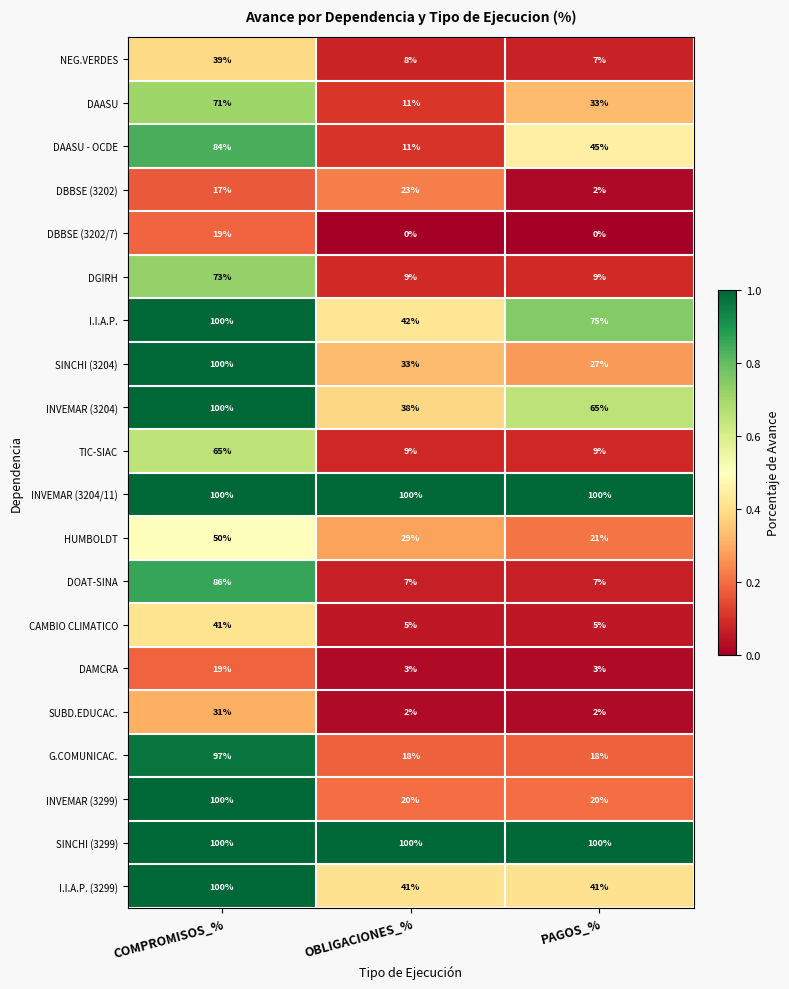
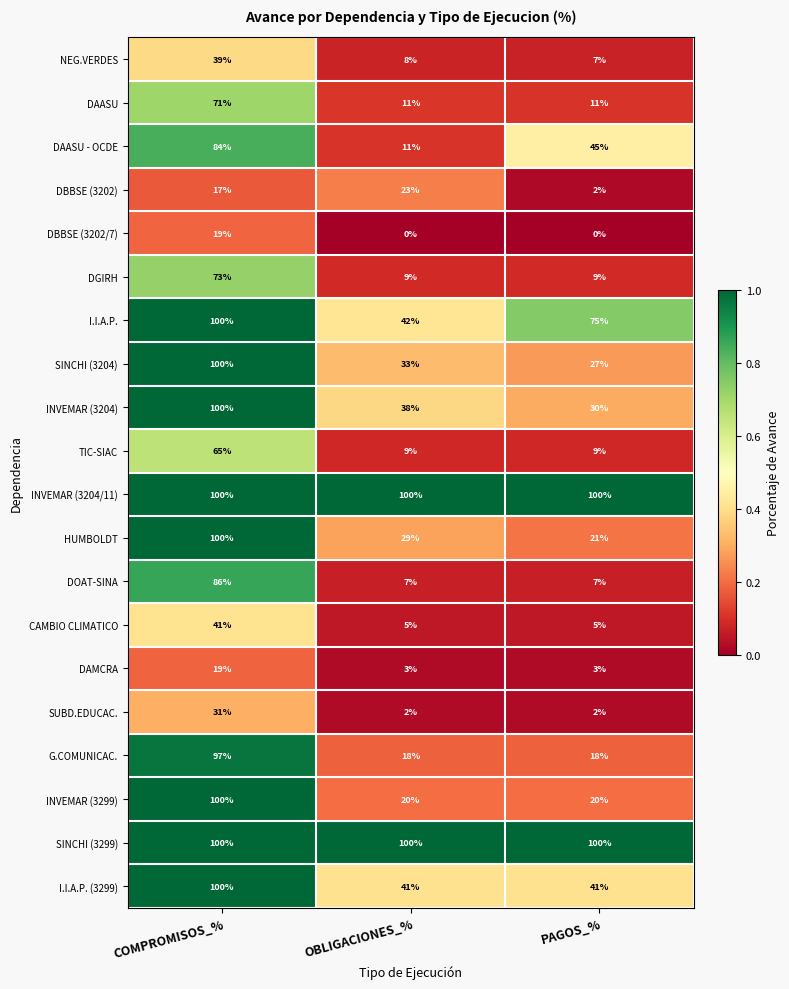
  {
    "NEG.VERDES": {
      "COMPROMISOS_%": "39%",
      "OBLIGACIONES_%": "8%",
      "PAGOS_%": "7%"
    },
    "DAASU": {
      "COMPROMISOS_%": "71%",
      "OBLIGACIONES_%": "11%",
-     "PAGOS_%": "33%"
+     "PAGOS_%": "11%"
    },
    "DAASU - OCDE": {
      "COMPROMISOS_%": "84%",
      "OBLIGACIONES_%": "11%",
      "PAGOS_%": "45%"
    },
    "DBBSE (3202)": {
      "COMPROMISOS_%": "17%",
      "OBLIGACIONES_%": "23%",
      "PAGOS_%": "2%"
    },
    "DBBSE (3202/7)": {
      "COMPROMISOS_%": "19%",
      "OBLIGACIONES_%": "0%",
      "PAGOS_%": "0%"
    },
    "DGIRH": {
      "COMPROMISOS_%": "73%",
      "OBLIGACIONES_%": "9%",
      "PAGOS_%": "9%"
    },
    "I.I.A.P.": {
      "COMPROMISOS_%": "100%",
      "OBLIGACIONES_%": "42%",
      "PAGOS_%": "75%"
    },
    "SINCHI (3204)": {
      "COMPROMISOS_%": "100%",
      "OBLIGACIONES_%": "33%",
      "PAGOS_%": "27%"
    },
    "INVEMAR (3204)": {
      "COMPROMISOS_%": "100%",
      "OBLIGACIONES_%": "38%",
-     "PAGOS_%": "65%"
+     "PAGOS_%": "30%"
    },
    "TIC-SIAC": {
      "COMPROMISOS_%": "65%",
      "OBLIGACIONES_%": "9%",
      "PAGOS_%": "9%"
    },
    "INVEMAR (3204/11)": {
      "COMPROMISOS_%": "100%",
      "OBLIGACIONES_%": "100%",
      "PAGOS_%": "100%"
    },
    "HUMBOLDT": {
-     "COMPROMISOS_%": "50%",
+     "COMPROMISOS_%": "100%",
      "OBLIGACIONES_%": "29%",
      "PAGOS_%": "21%"
    },
    "DOAT-SINA": {
      "COMPROMISOS_%": "86%",
      "OBLIGACIONES_%": "7%",
      "PAGOS_%": "7%"
    },
    "CAMBIO CLIMATICO": {
      "COMPROMISOS_%": "41%",
      "OBLIGACIONES_%": "5%",
      "PAGOS_%": "5%"
    },
    "DAMCRA": {
      "COMPROMISOS_%": "19%",
      "OBLIGACIONES_%": "3%",
      "PAGOS_%": "3%"
    },
    "SUBD.EDUCAC.": {
      "COMPROMISOS_%": "31%",
      "OBLIGACIONES_%": "2%",
      "PAGOS_%": "2%"
    },
    "G.COMUNICAC.": {
      "COMPROMISOS_%": "97%",
      "OBLIGACIONES_%": "18%",
      "PAGOS_%": "18%"
    },
    "INVEMAR (3299)": {
      "COMPROMISOS_%": "100%",
      "OBLIGACIONES_%": "20%",
      "PAGOS_%": "20%"
    },
    "SINCHI (3299)": {
      "COMPROMISOS_%": "100%",
      "OBLIGACIONES_%": "100%",
      "PAGOS_%": "100%"
    },
    "I.I.A.P. (3299)": {
      "COMPROMISOS_%": "100%",
      "OBLIGACIONES_%": "41%",
      "PAGOS_%": "41%"
    }
  }
